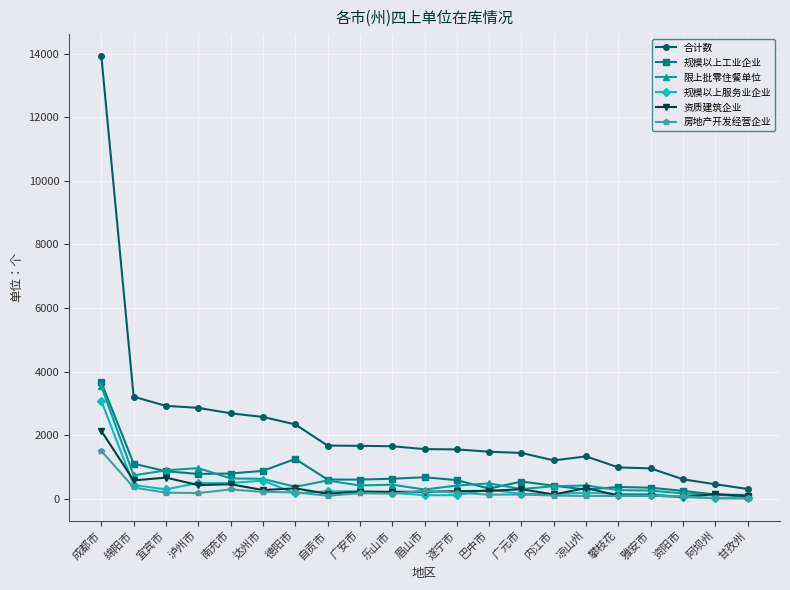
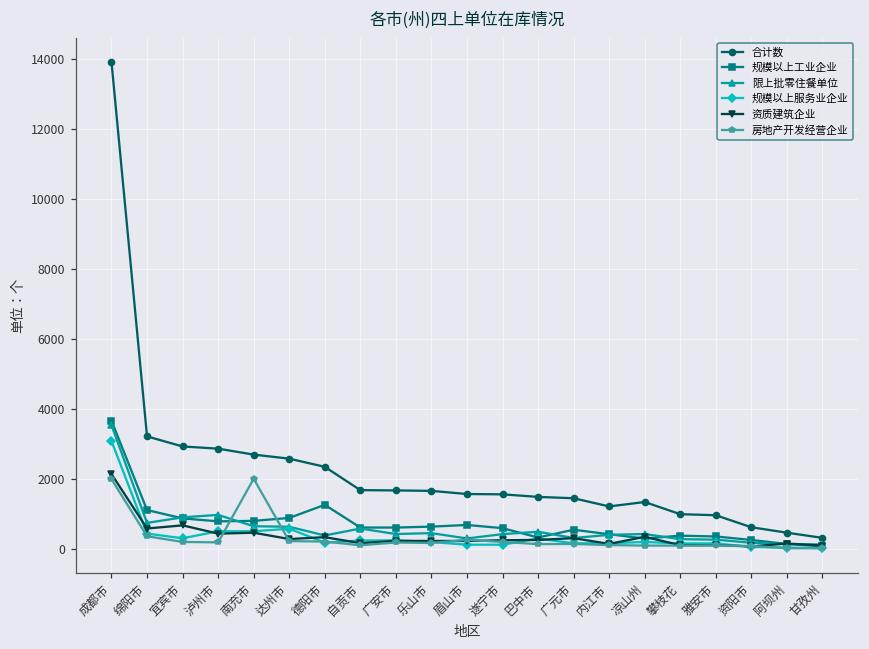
  {
    "房地产开发经营企业": {
-     "成都市": 1500,
+     "成都市": 2000,
      "宜宾市": 200,
      "泸州市": 200,
-     "南充市": 300,
+     "南充市": 2000,
      "巴中市": 100,
      "凉山州": 100
    }
  }
